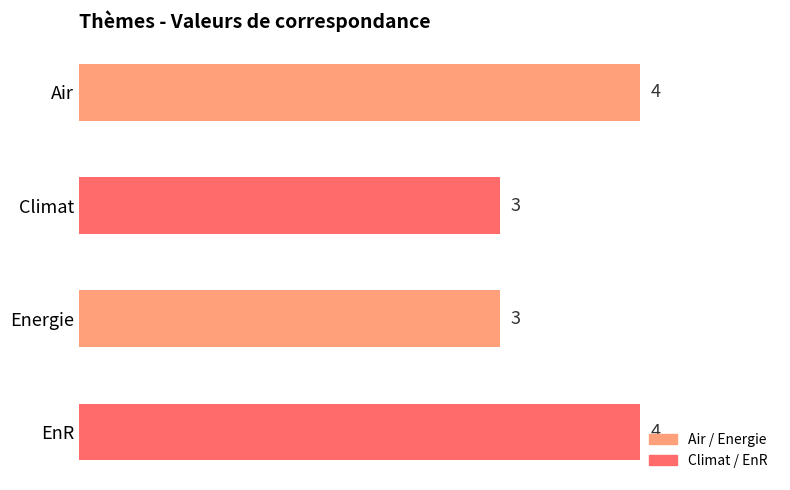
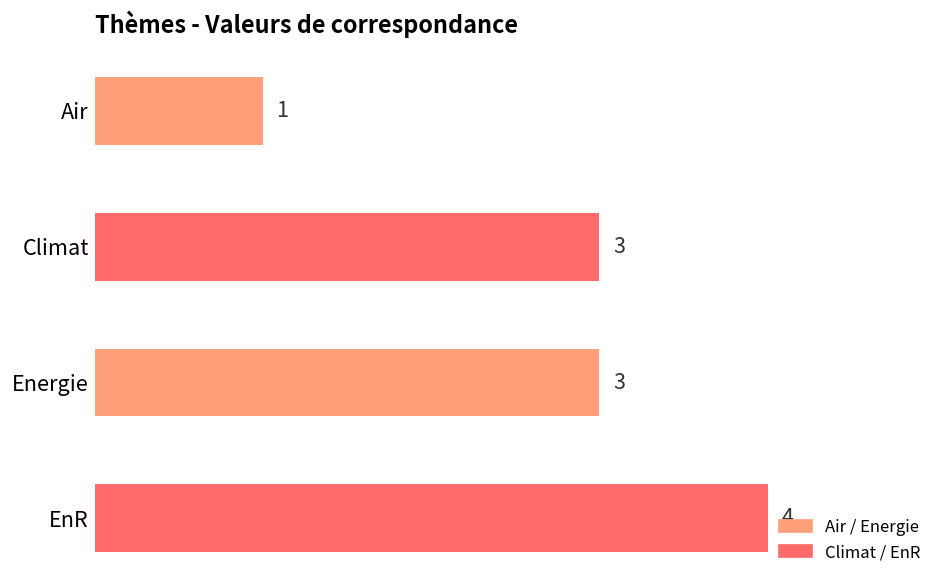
  {
-   "Air": 4,
+   "Air": 1,
    "Climat": 3,
    "Energie": 3,
    "EnR": 4
  }
